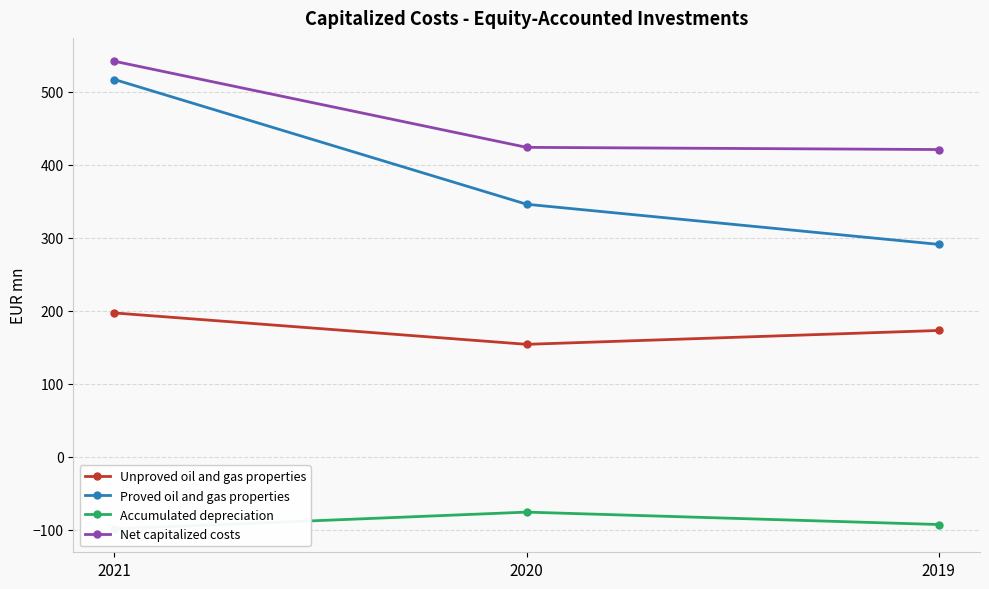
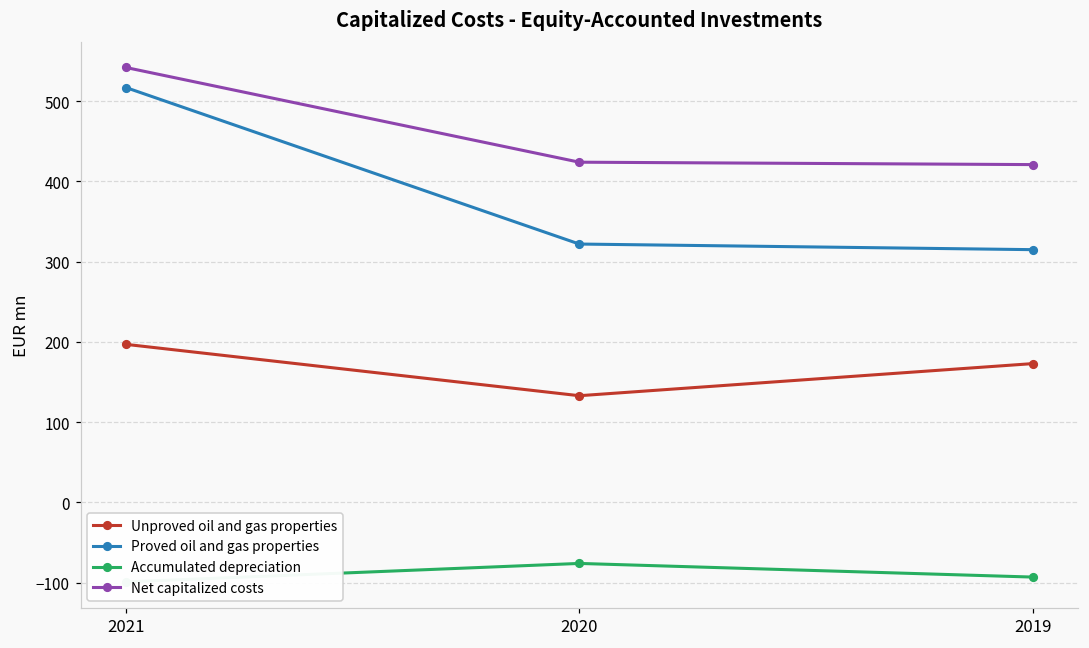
  {
    "Unproved oil and gas properties": {
      "2021": 200,
-     "2020": 150,
+     "2020": 130,
      "2019": 170
    },
    "Proved oil and gas properties": {
      "2021": 520,
-     "2020": 350,
-     "2019": 290
+     "2020": 320,
+     "2019": 320
    },
    "Accumulated depreciation": {
      "2020": -80,
      "2019": -90
    },
    "Net capitalized costs": {
      "2021": 540,
      "2020": 420,
      "2019": 420
    }
  }
